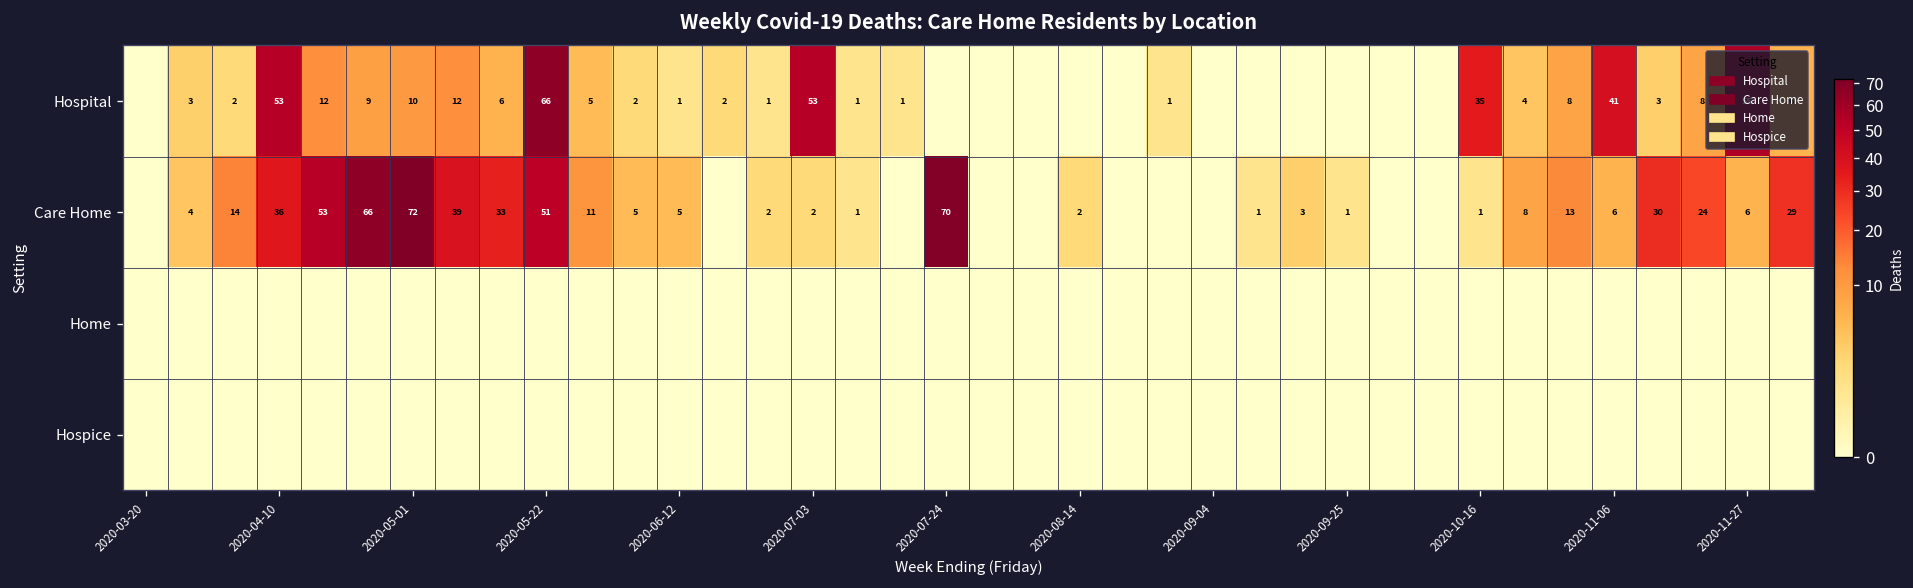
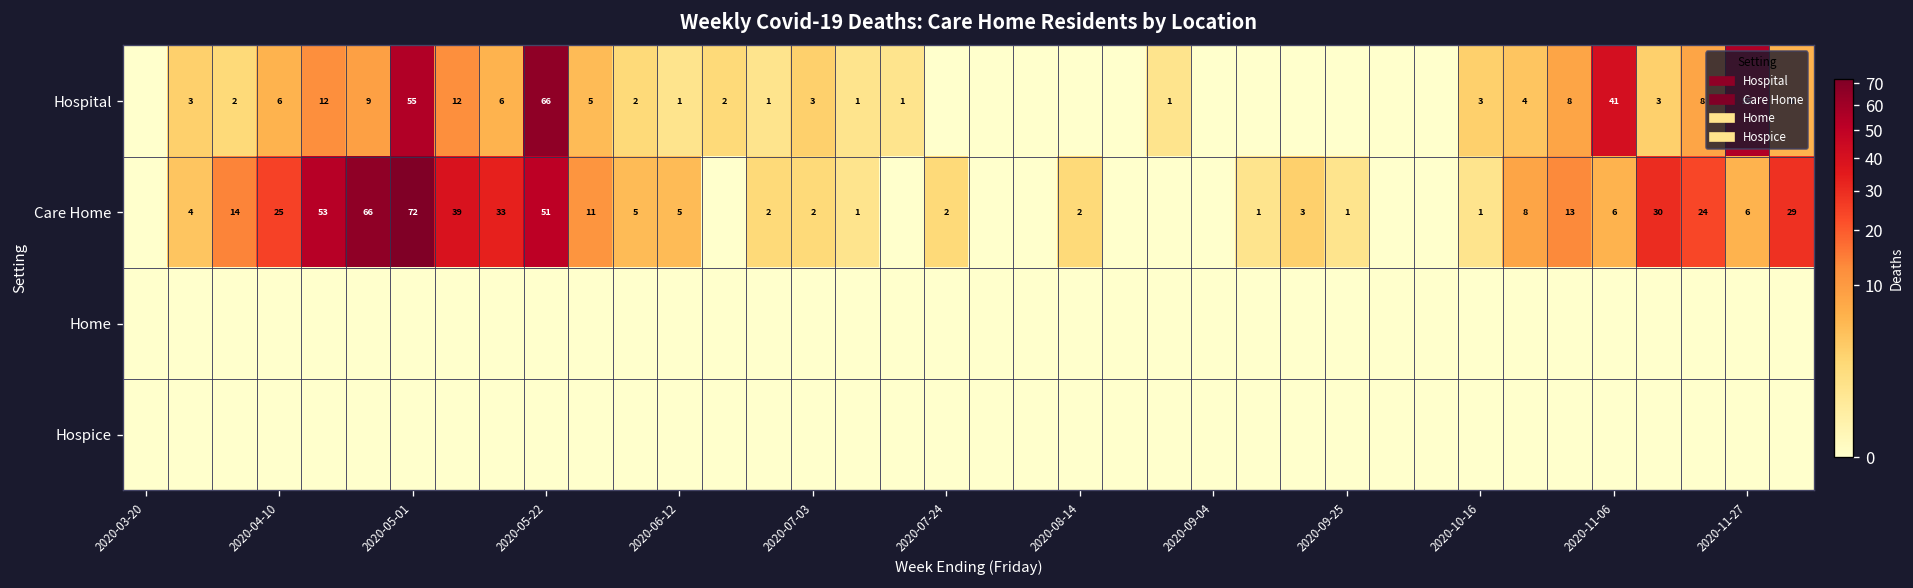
  {
    "Hospital": {
-     "2020-04-10": 53,
-     "2020-05-01": 10,
+     "2020-04-10": 6,
+     "2020-05-01": 55,
      "2020-05-22": 66,
      "2020-06-12": 1,
-     "2020-07-03": 53,
-     "2020-10-16": 35,
+     "2020-07-03": 3,
+     "2020-10-16": 3,
      "2020-11-06": 41
    },
    "Care Home": {
-     "2020-04-10": 36,
+     "2020-04-10": 25,
      "2020-05-01": 72,
      "2020-05-22": 51,
      "2020-06-12": 5,
      "2020-07-03": 2,
-     "2020-07-24": 70,
+     "2020-07-24": 2,
      "2020-08-14": 2,
      "2020-09-25": 1,
      "2020-10-16": 1,
      "2020-11-06": 6,
      "2020-11-27": 6
    }
  }
